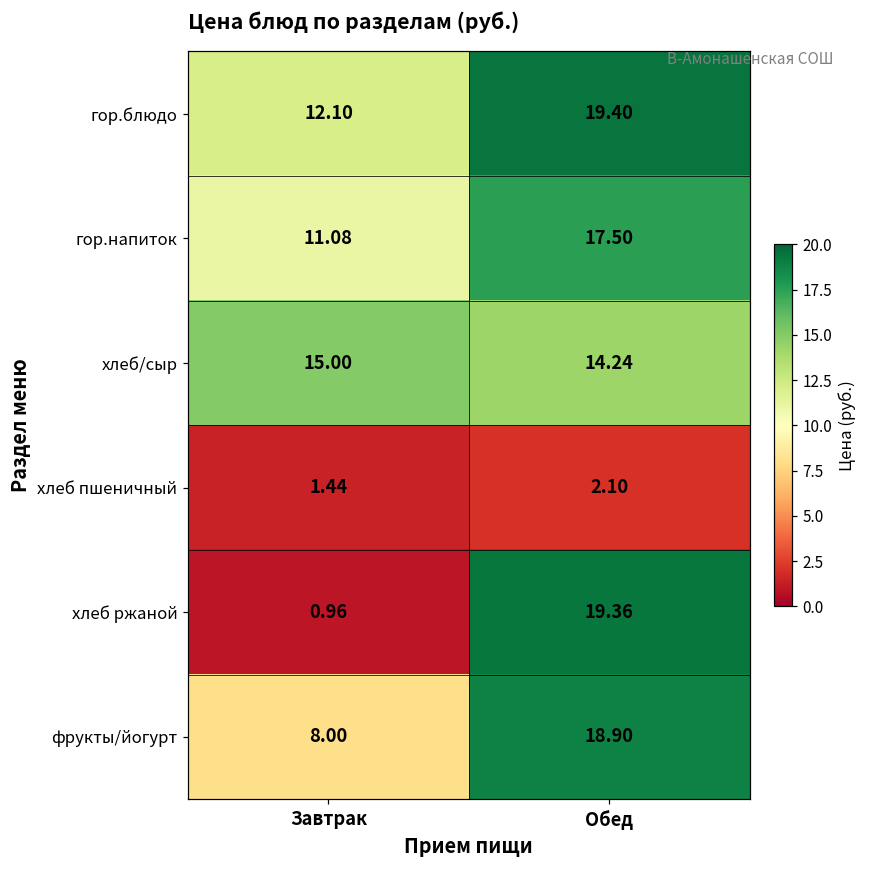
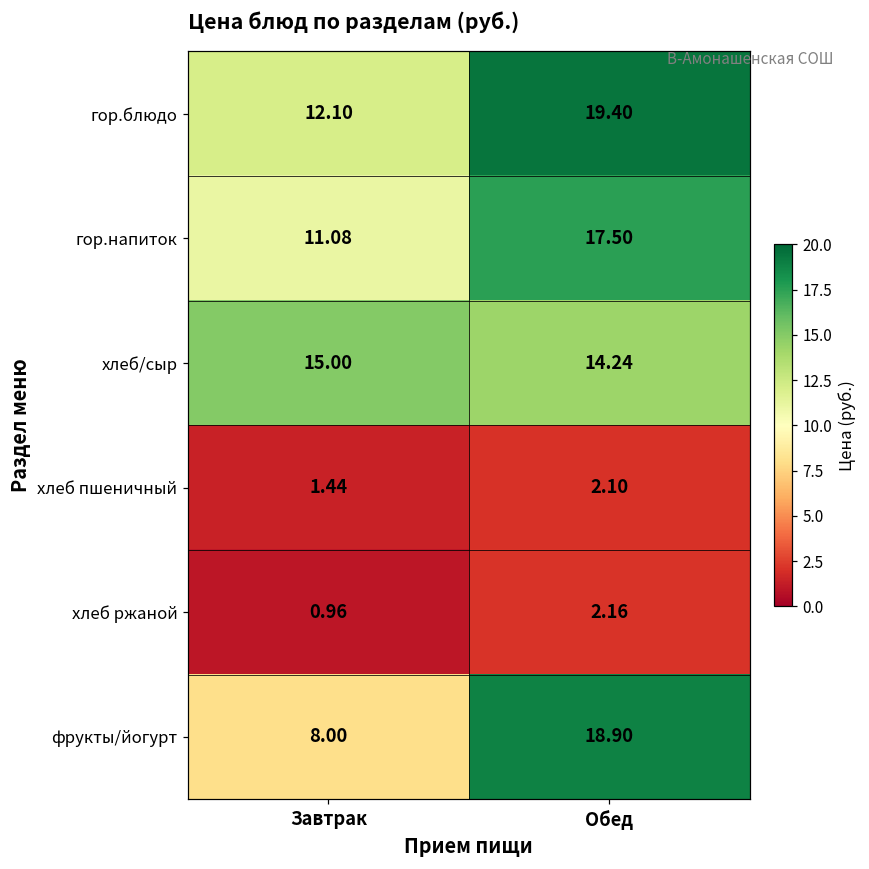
  {
    "гор.блюдо": {
      "Завтрак": 12.10,
      "Обед": 19.40
    },
    "гор.напиток": {
      "Завтрак": 11.08,
      "Обед": 17.50
    },
    "хлеб/сыр": {
      "Завтрак": 15.00,
      "Обед": 14.24
    },
    "хлеб пшеничный": {
      "Завтрак": 1.44,
      "Обед": 2.10
    },
    "хлеб ржаной": {
      "Завтрак": 0.96,
-     "Обед": 19.36
+     "Обед": 2.16
    },
    "фрукты/йогурт": {
      "Завтрак": 8.00,
      "Обед": 18.90
    }
  }
